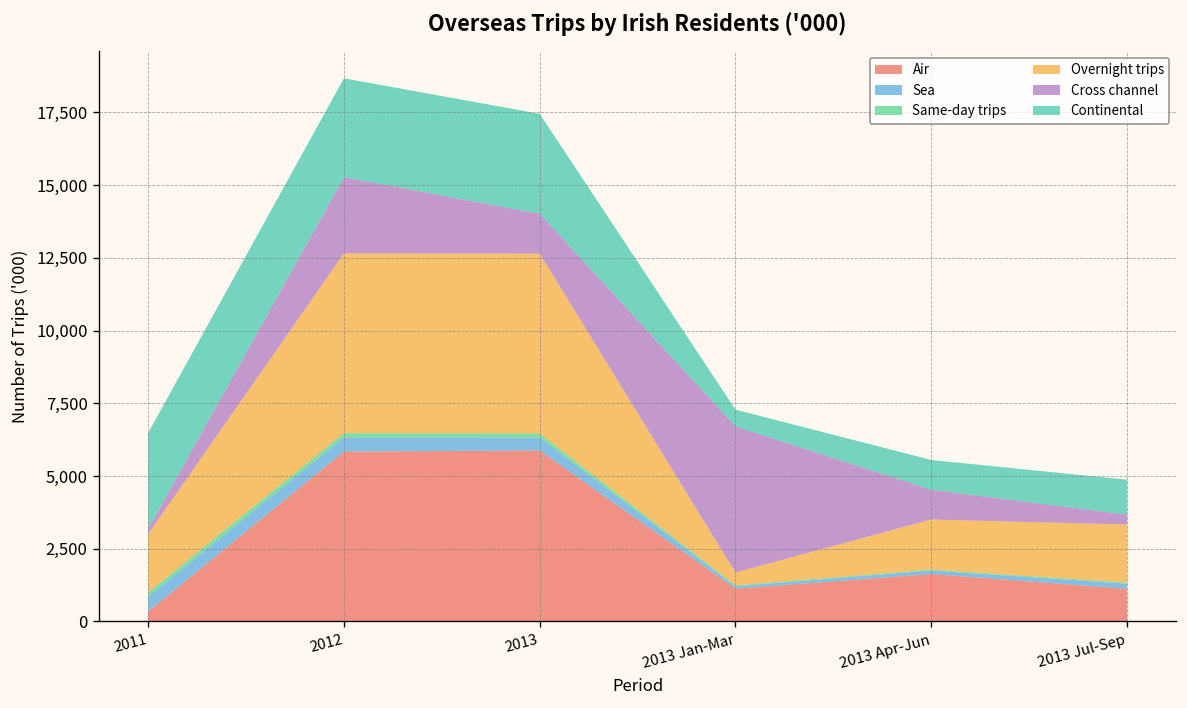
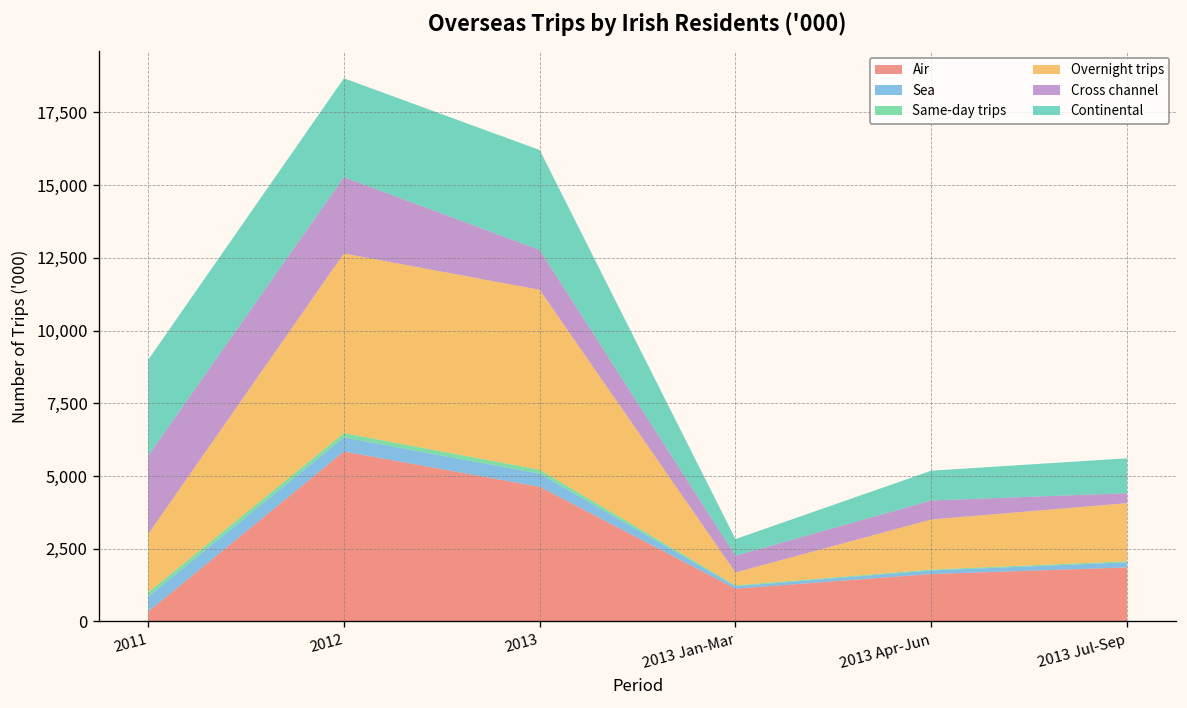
  {
    "Air": {
      "2011": "300",
      "2012": "5,800",
-     "2013": "5,900",
+     "2013": "4,600",
      "2013 Apr-Jun": "1,600",
-     "2013 Jul-Sep": "1,100"
+     "2013 Jul-Sep": "1,900"
    },
    "Sea": {
      "2011": "500",
      "2012": "500",
      "2013": "400"
    },
    "Overnight trips": {
      "2011": "2,000",
      "2012": "6,200",
      "2013": "6,200",
      "2013 Jan-Mar": "400",
      "2013 Apr-Jun": "1,700",
      "2013 Jul-Sep": "2,000"
    },
    "Cross channel": {
-     "2011": "200",
+     "2011": "2,700",
      "2012": "2,600",
      "2013": "1,400",
-     "2013 Jan-Mar": "5,000",
-     "2013 Apr-Jun": "1,000",
+     "2013 Jan-Mar": "600",
+     "2013 Apr-Jun": "700",
      "2013 Jul-Sep": "300"
    }
  }
